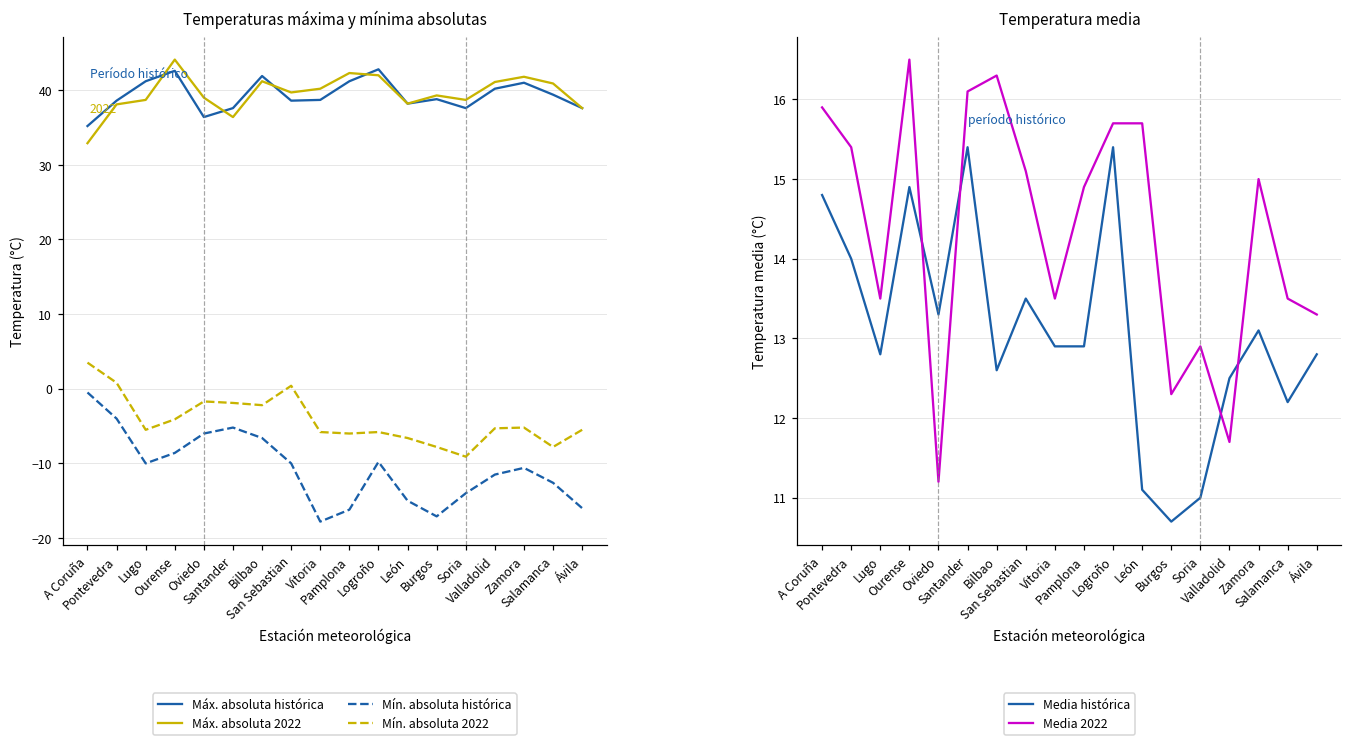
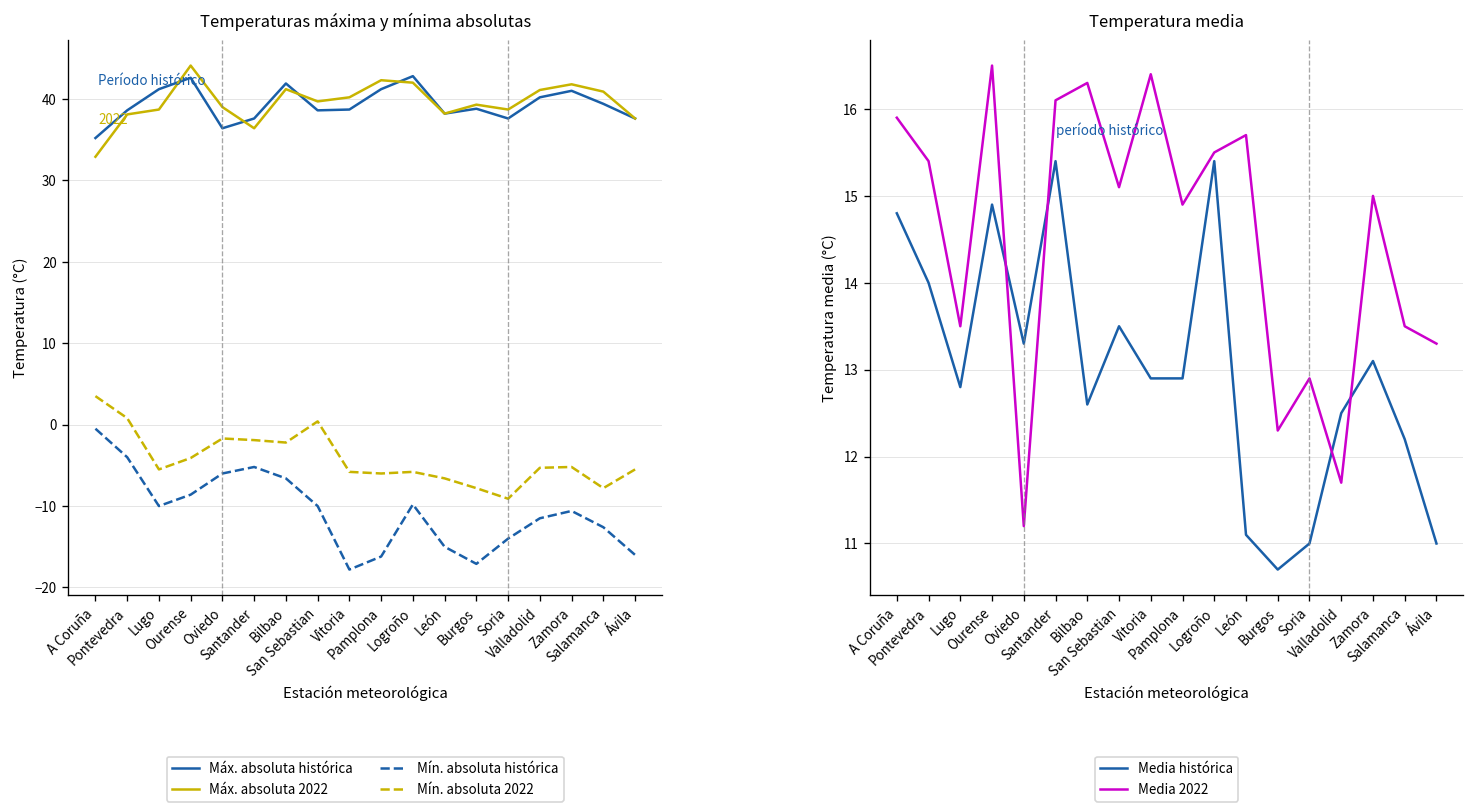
  {
    "Temperatura media": {
      "Media histórica": {
        "A Coruña": 14.8,
        "Pontevedra": 14.0,
        "Lugo": 12.8,
        "Ourense": 14.9,
        "Oviedo": 13.3,
        "Santander": 15.4,
        "Bilbao": 12.6,
        "San Sebastian": 13.5,
        "Vitoria": 12.9,
        "Pamplona": 12.9,
        "Logroño": 15.4,
        "León": 11.1,
        "Burgos": 10.7,
        "Soria": 11.0,
        "Valladolid": 12.5,
        "Zamora": 13.1,
        "Salamanca": 12.2,
-       "Ávila": 12.8
+       "Ávila": 11.0
      },
      "Media 2022": {
        "A Coruña": 15.9,
        "Pontevedra": 15.4,
        "Lugo": 13.5,
        "Ourense": 16.5,
        "Oviedo": 11.2,
        "Santander": 16.1,
        "Bilbao": 16.3,
        "San Sebastian": 15.1,
-       "Vitoria": 13.5,
+       "Vitoria": 16.4,
        "Pamplona": 14.9,
-       "Logroño": 15.7,
+       "Logroño": 15.5,
        "León": 15.7,
        "Burgos": 12.3,
        "Soria": 12.9,
        "Valladolid": 11.7,
        "Zamora": 15.0,
        "Salamanca": 13.5,
        "Ávila": 13.3
      }
    }
  }
